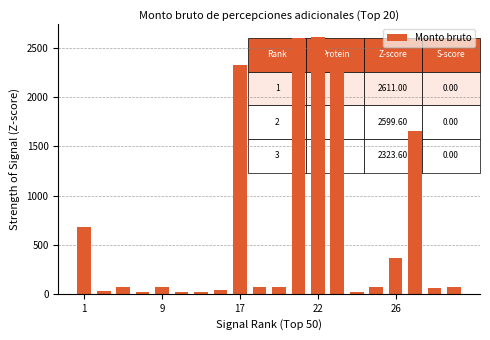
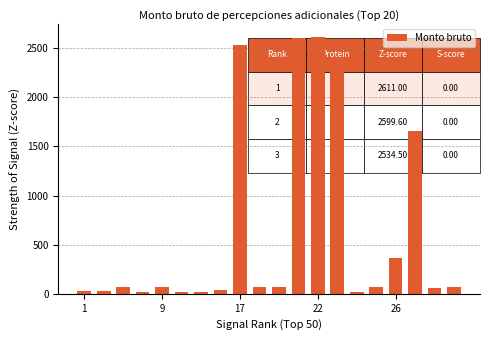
  {
-   "1": 700,
-   "17": 2323.60
+   "1": 0,
+   "17": 2534.50
  }
